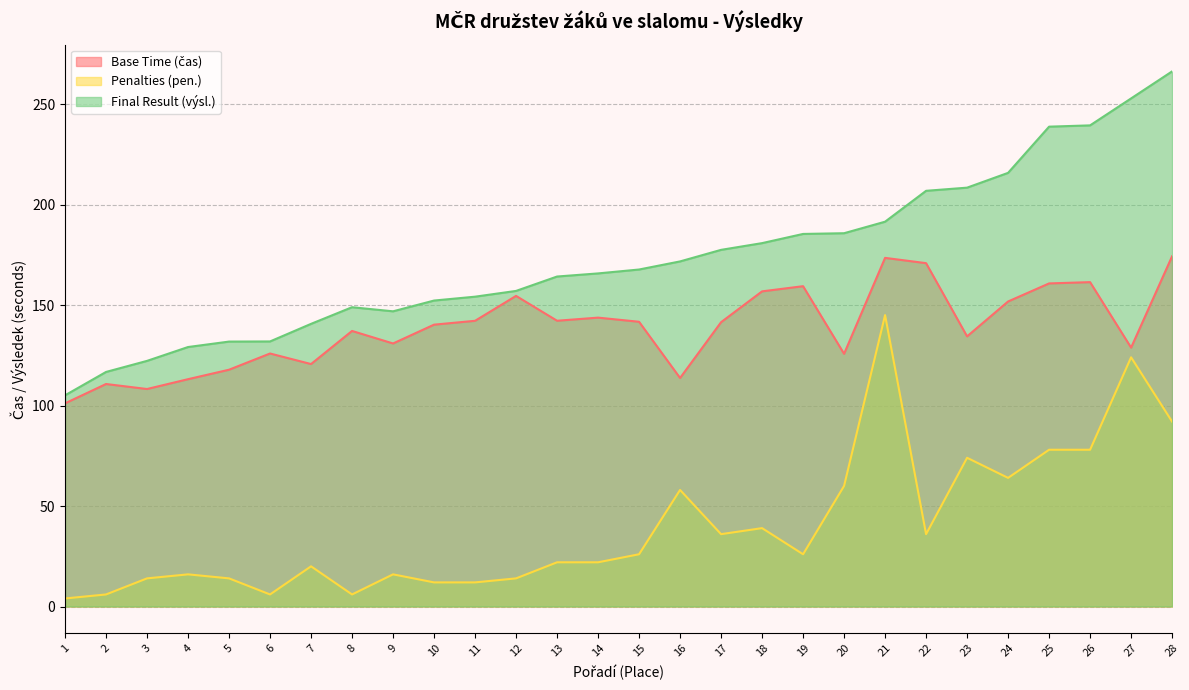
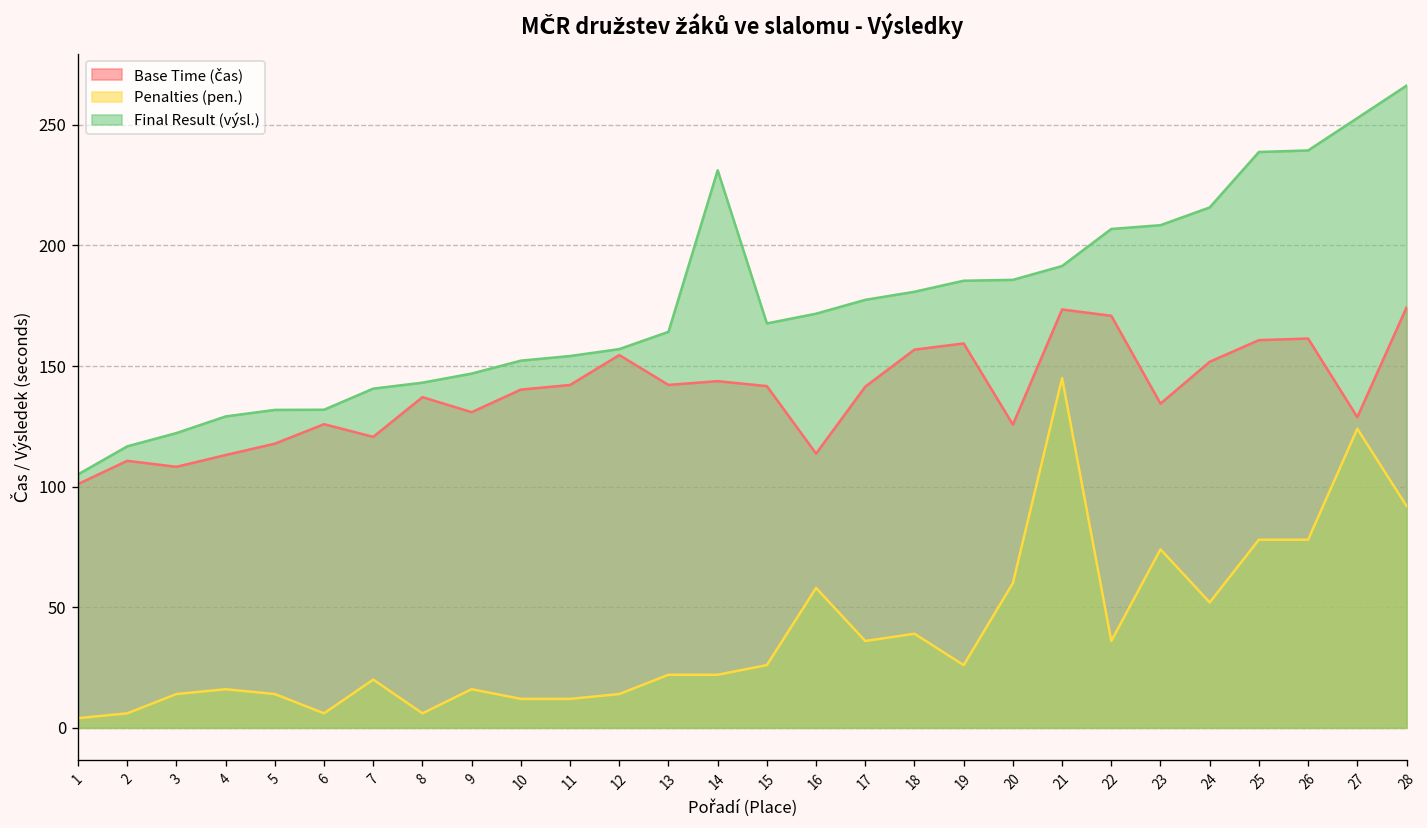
  {
    "Base Time (čas)": {
      "1": 101,
      "2": 111,
      "3": 108,
      "4": 113,
      "5": 118,
      "6": 126,
      "7": 121,
      "8": 137,
      "9": 131,
      "10": 140,
      "11": 142,
      "12": 155,
      "13": 142,
      "14": 144,
      "15": 142,
      "16": 114,
      "17": 141,
      "18": 157,
      "19": 159,
      "20": 126,
      "21": 173,
      "22": 171,
      "23": 134,
      "24": 152,
      "25": 161,
      "26": 161,
      "27": 129,
      "28": 174
    },
    "Penalties (pen.)": {
      "1": 4,
      "2": 6,
      "3": 14,
      "4": 16,
      "5": 14,
      "6": 6,
      "7": 20,
      "8": 6,
      "9": 16,
      "10": 12,
      "11": 12,
      "12": 14,
      "13": 22,
      "14": 22,
      "15": 26,
      "16": 58,
      "17": 36,
      "18": 39,
      "19": 26,
      "20": 60,
      "21": 145,
      "22": 36,
      "23": 74,
-     "24": 64,
+     "24": 52,
      "25": 78,
      "26": 78,
      "27": 124,
      "28": 92
    },
    "Final Result (výsl.)": {
      "1": 105,
      "2": 117,
      "3": 122,
      "4": 129,
      "5": 132,
      "6": 132,
      "7": 141,
-     "8": 149,
+     "8": 143,
      "9": 147,
      "10": 152,
      "11": 154,
      "12": 157,
      "13": 164,
-     "14": 166,
+     "14": 231,
      "15": 168,
      "16": 172,
      "17": 177,
      "18": 181,
      "19": 185,
      "20": 186,
      "21": 191,
      "22": 207,
      "23": 208,
      "24": 216,
      "25": 239,
      "26": 239,
      "27": 253,
      "28": 266
    }
  }
